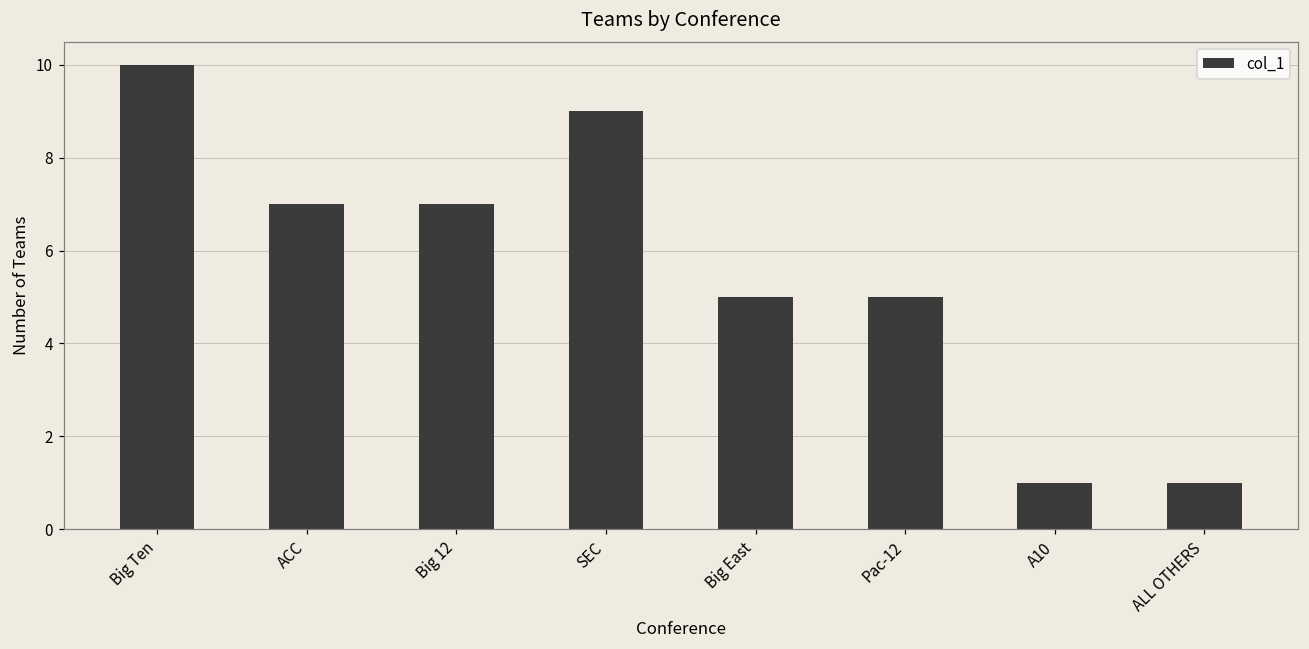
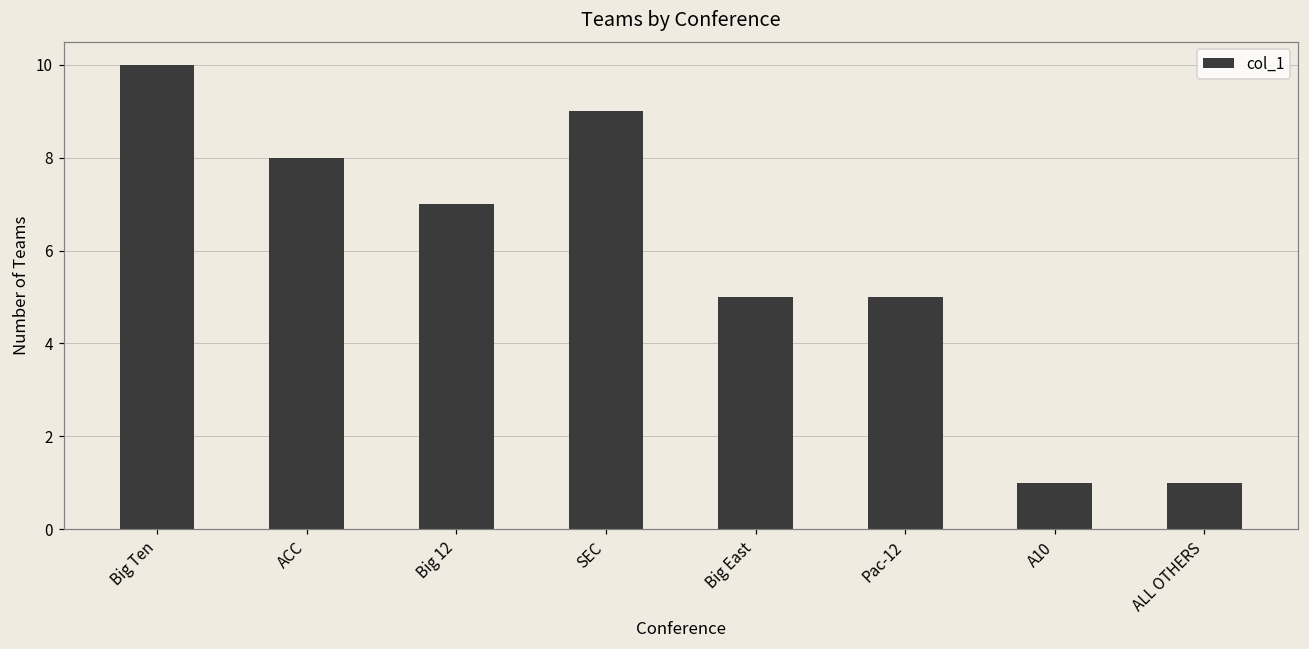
  {
    "Big Ten": 10,
-   "ACC": 7,
+   "ACC": 8,
    "Big 12": 7,
    "SEC": 9,
    "Big East": 5,
    "Pac-12": 5,
    "A10": 1,
    "ALL OTHERS": 1
  }
